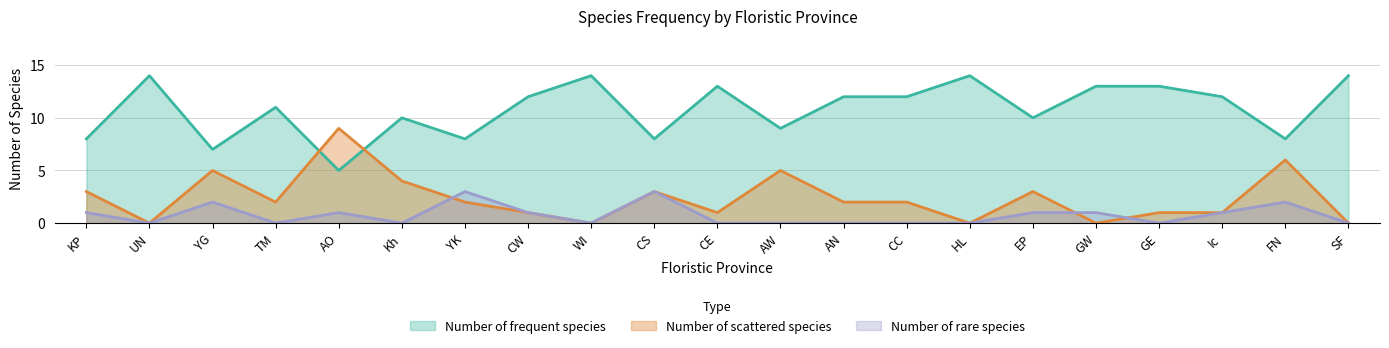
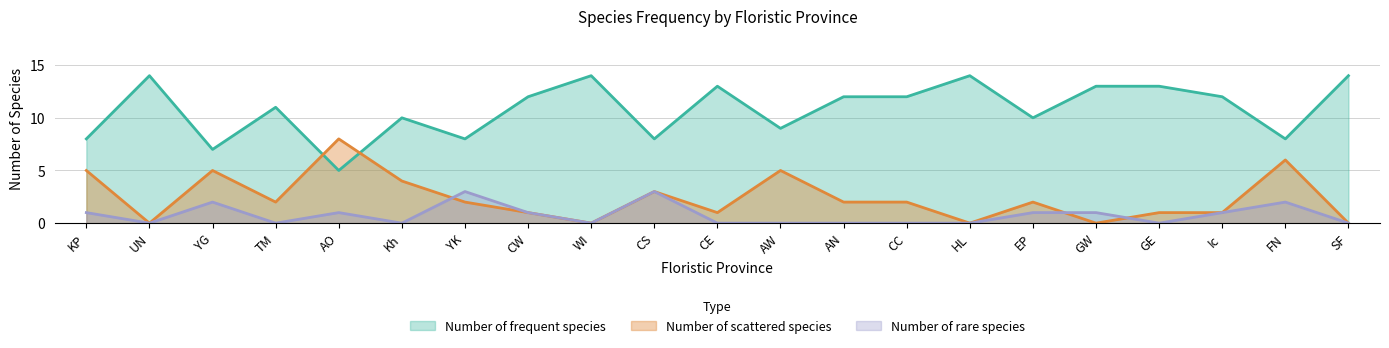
  {
    "Number of scattered species": {
-     "KP": 3,
+     "KP": 5,
      "YG": 5,
      "TM": 2,
-     "AO": 9,
+     "AO": 8,
      "Kh": 4,
      "YK": 2,
      "CE": 1,
      "AW": 5,
      "AN": 2,
      "CC": 2,
-     "EP": 3,
+     "EP": 2,
      "GW": 0,
      "GE": 1,
      "FN": 6
    }
  }
